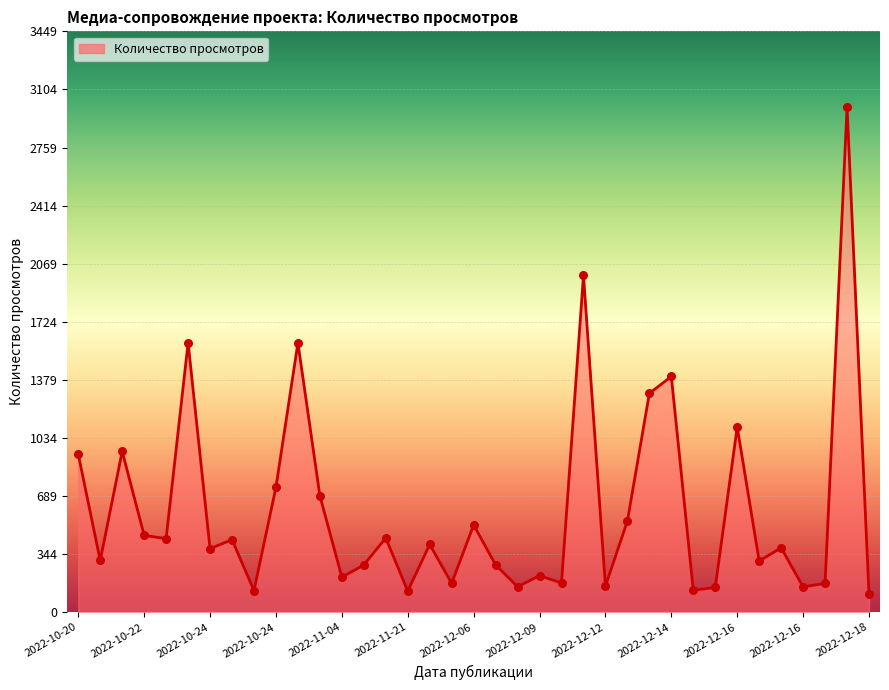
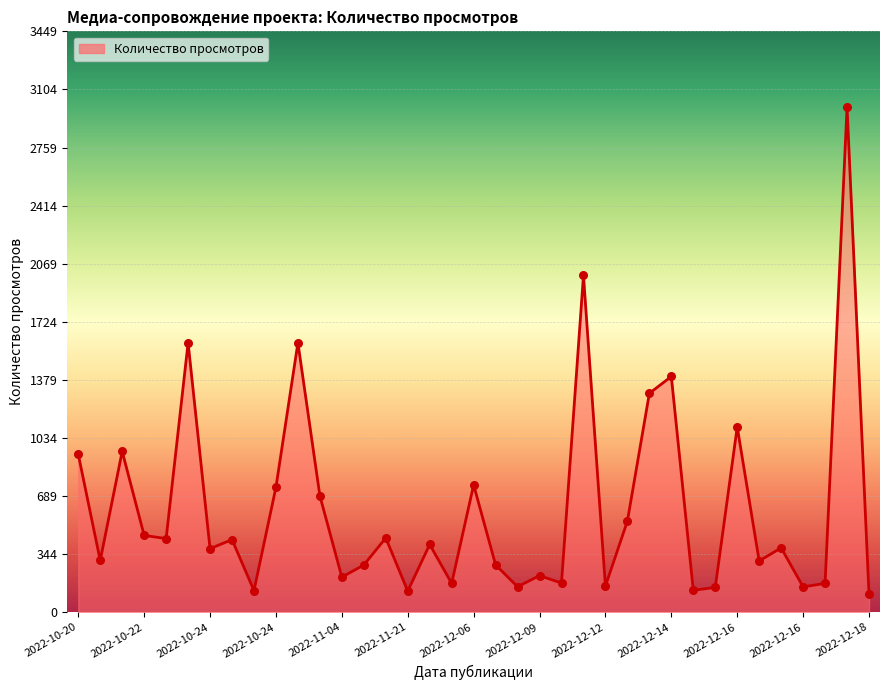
  {
    "2022-10-20": 940,
    "2022-11-21": 120,
-   "2022-12-06": 520
+   "2022-12-06": 760
  }
